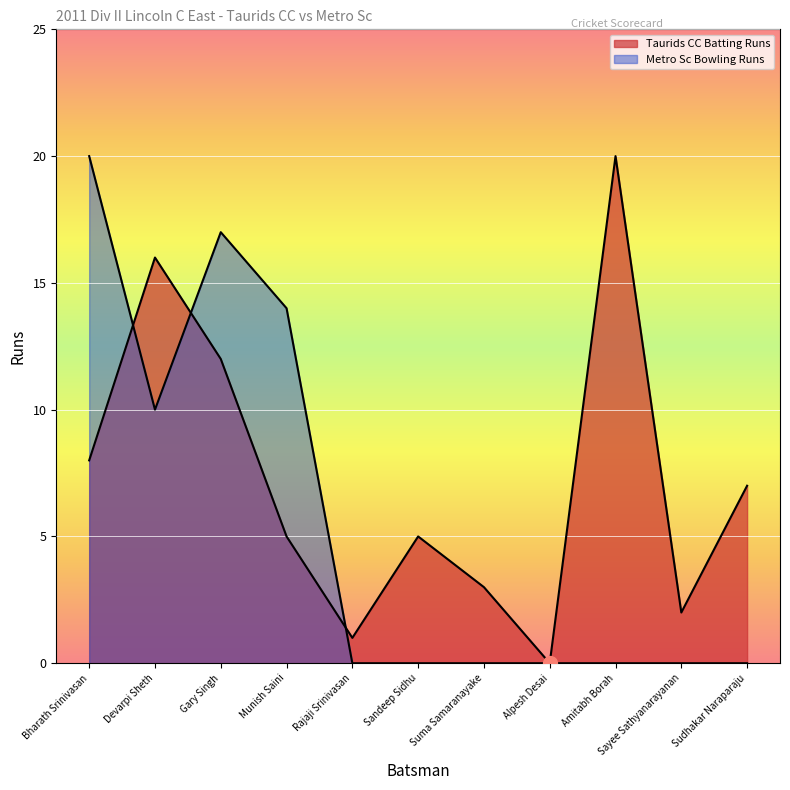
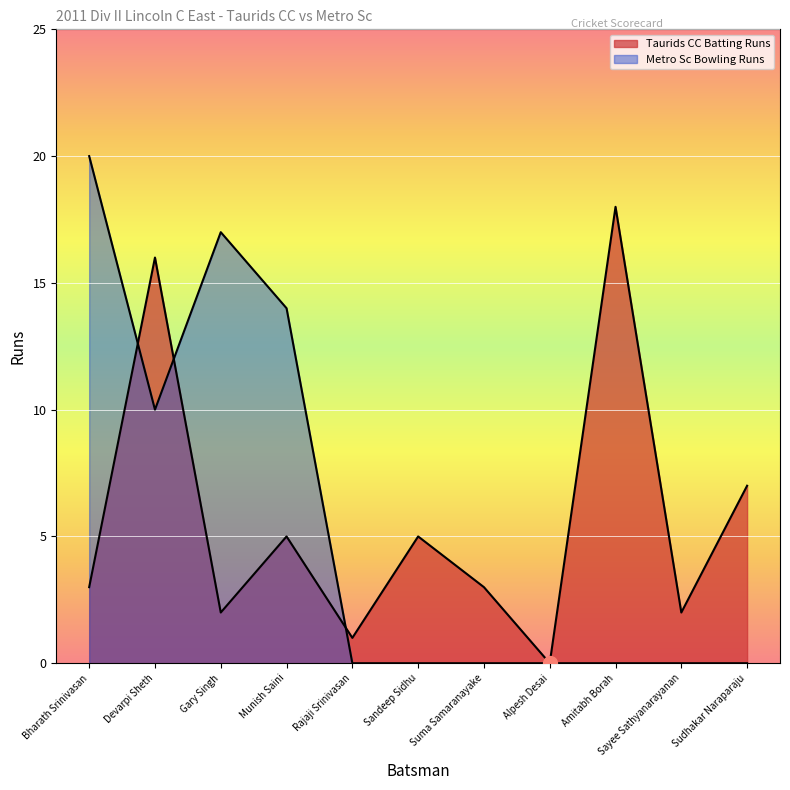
  {
    "Taurids CC Batting Runs": {
-     "Bharath Srinivasan": 8,
+     "Bharath Srinivasan": 3,
      "Devarpi Sheth": 16,
-     "Gary Singh": 12,
+     "Gary Singh": 2,
      "Munish Saini": 5,
      "Rajaji Srinivasan": 1,
      "Sandeep Sidhu": 5,
      "Suma Samaranayake": 3,
-     "Amitabh Borah": 20,
+     "Amitabh Borah": 18,
      "Sayee Sathyanarayanan": 2,
      "Sudhakar Naraparaju": 7
    },
    "Metro Sc Bowling Runs": {
      "Bharath Srinivasan": 20,
      "Devarpi Sheth": 10,
      "Gary Singh": 17,
      "Munish Saini": 14,
      "Rajaji Srinivasan": 0,
      "Sandeep Sidhu": 0,
      "Suma Samaranayake": 0,
      "Amitabh Borah": 0,
      "Sayee Sathyanarayanan": 0,
      "Sudhakar Naraparaju": 0
    }
  }
